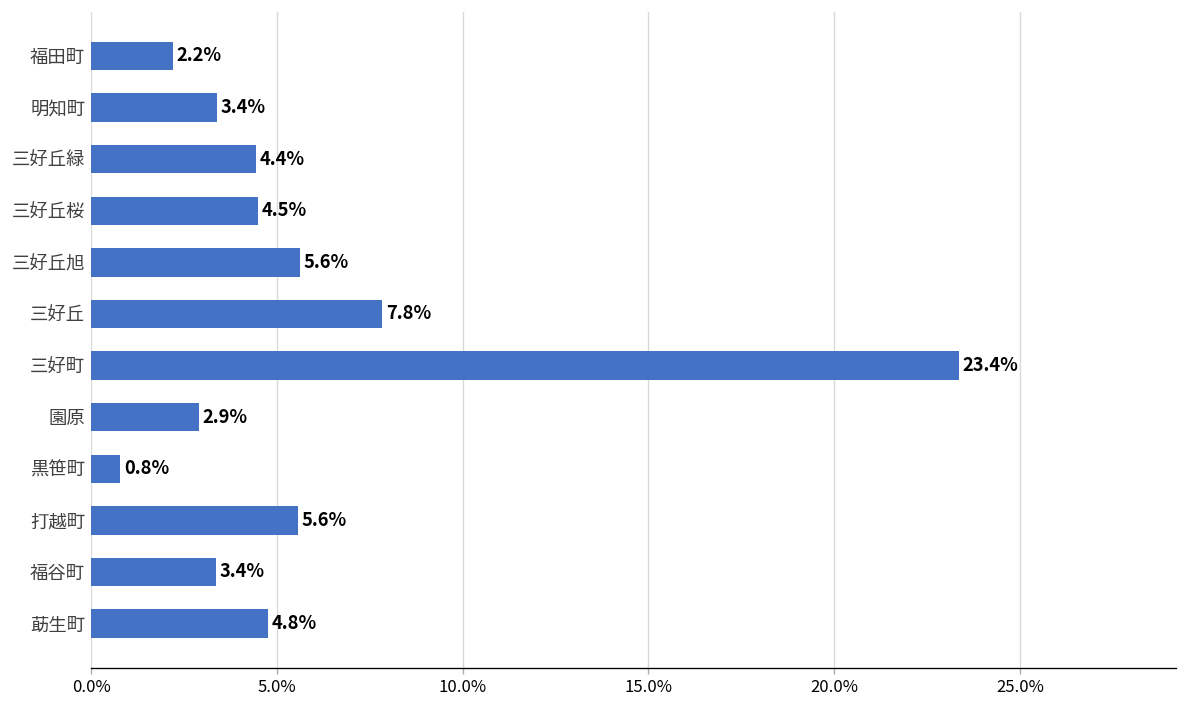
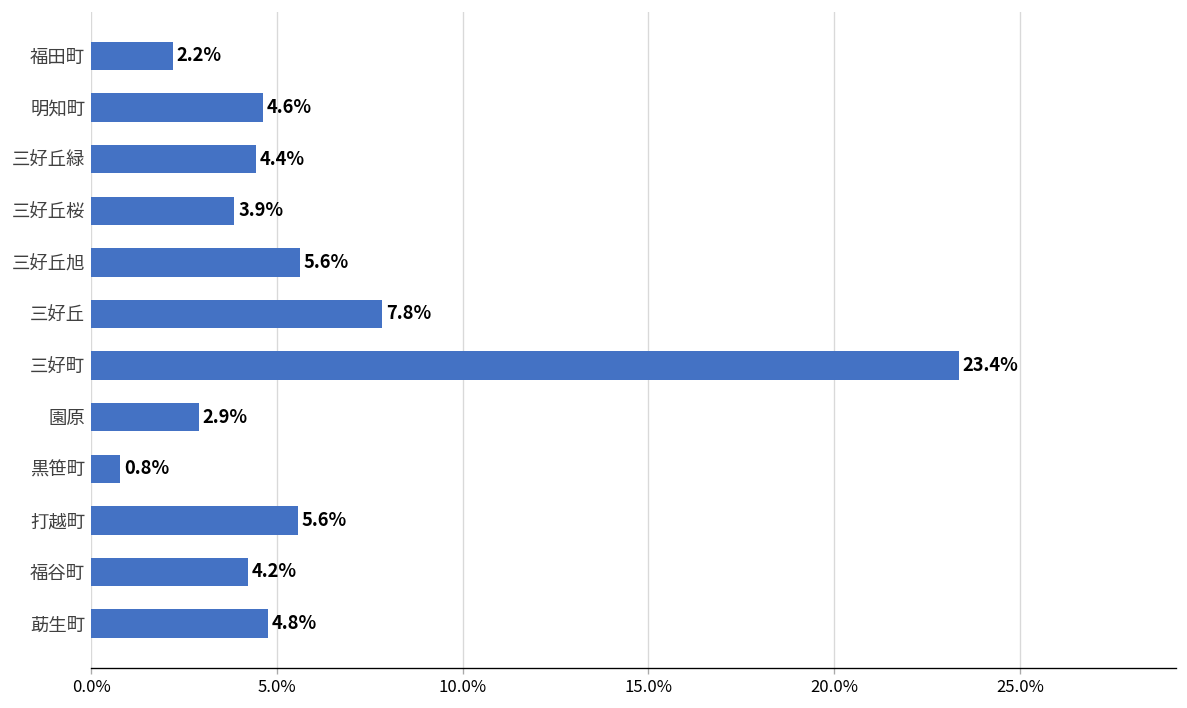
  {
    "福田町": "2.2%",
-   "明知町": "3.4%",
+   "明知町": "4.6%",
    "三好丘緑": "4.4%",
-   "三好丘桜": "4.5%",
+   "三好丘桜": "3.9%",
    "三好丘旭": "5.6%",
    "三好丘": "7.8%",
    "三好町": "23.4%",
    "園原": "2.9%",
    "黒笹町": "0.8%",
    "打越町": "5.6%",
-   "福谷町": "3.4%",
+   "福谷町": "4.2%",
    "莇生町": "4.8%"
  }
